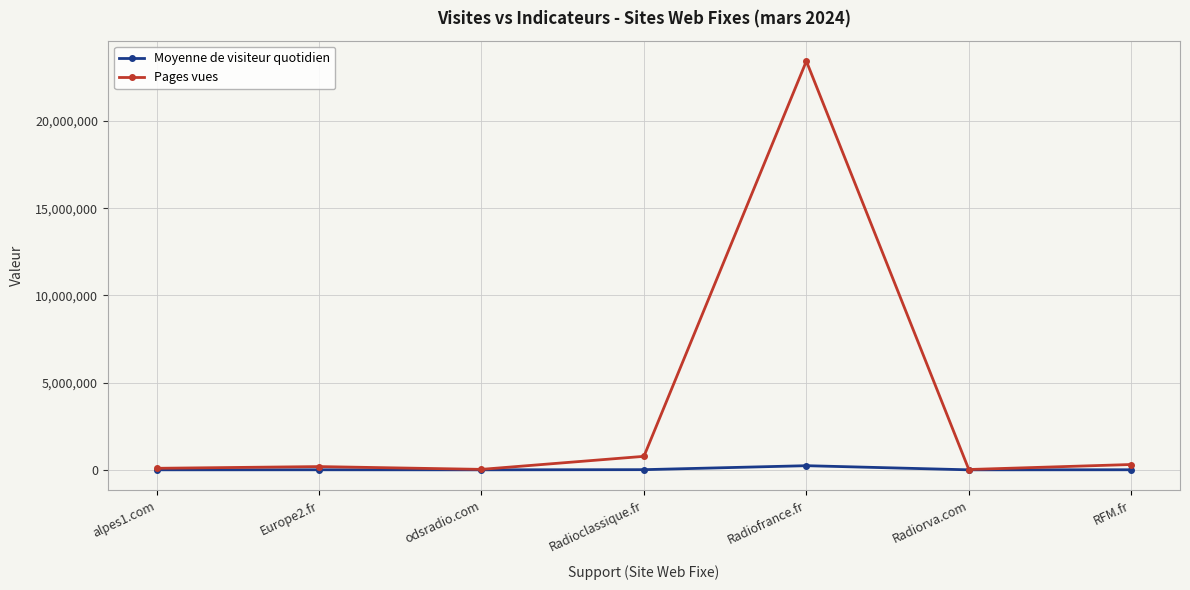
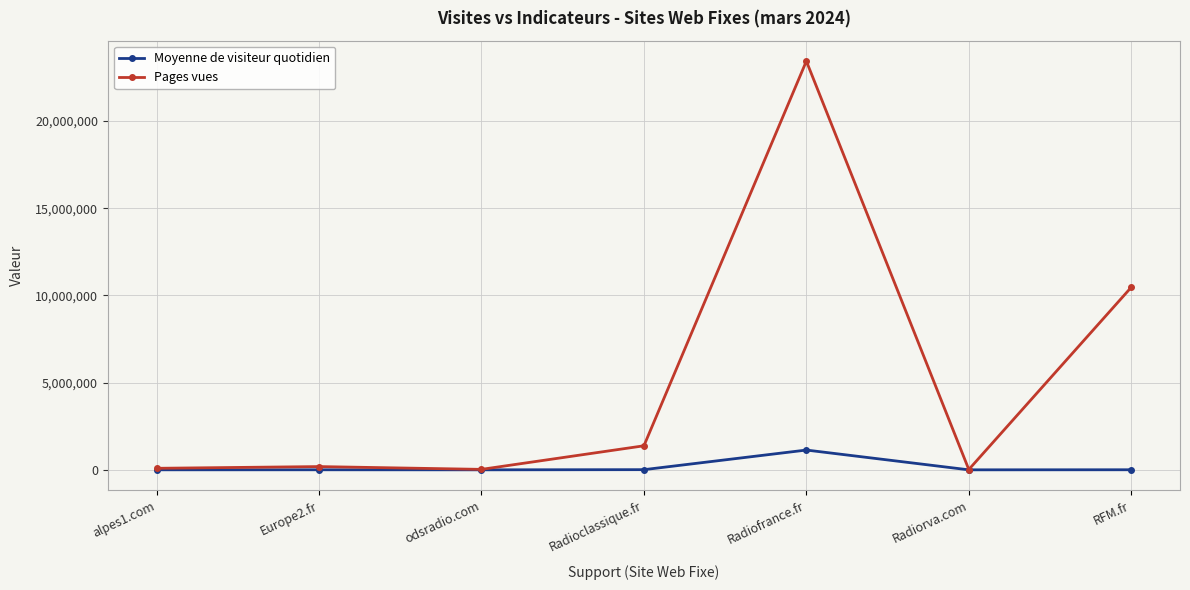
  {
    "Moyenne de visiteur quotidien": {
      "Europe2.fr": "0",
      "Radioclassique.fr": "0",
-     "Radiofrance.fr": "200,000",
+     "Radiofrance.fr": "1,100,000",
      "RFM.fr": "0"
    },
    "Pages vues": {
      "Europe2.fr": "200,000",
-     "Radioclassique.fr": "800,000",
+     "Radioclassique.fr": "1,400,000",
      "Radiofrance.fr": "23,400,000",
-     "RFM.fr": "300,000"
+     "RFM.fr": "10,500,000"
    }
  }
